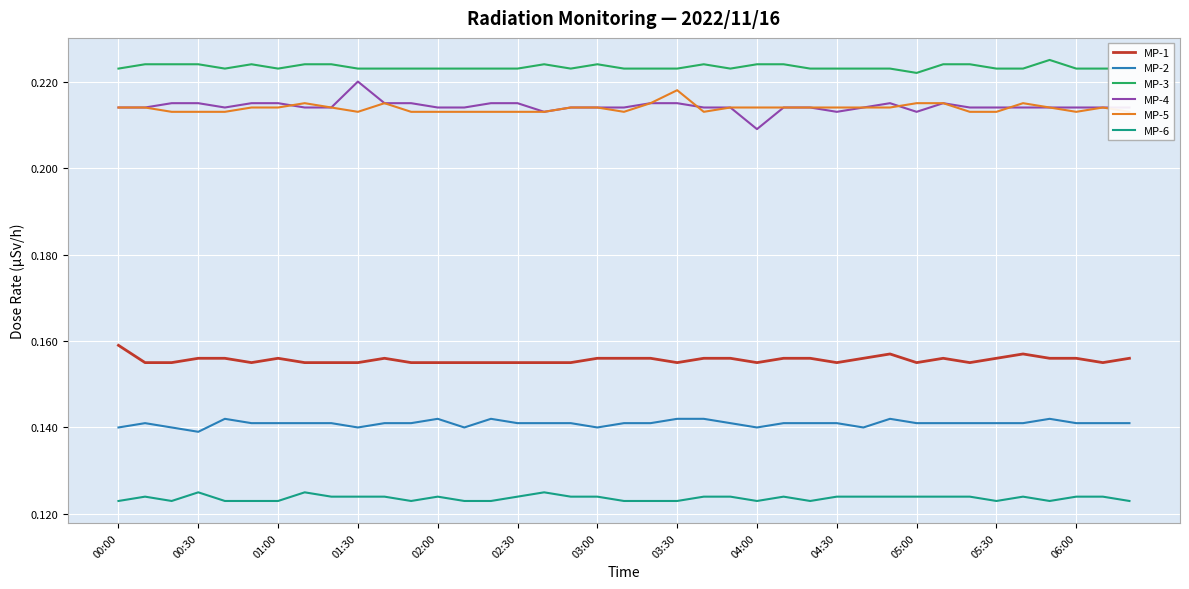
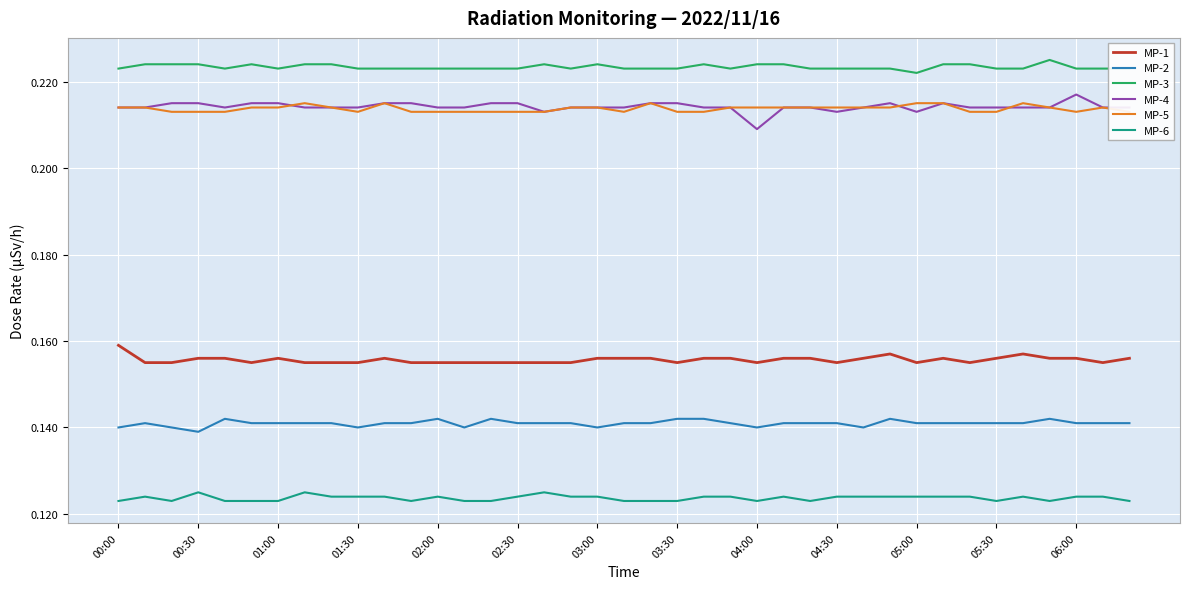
  {
    "MP-1": {
      "00:00": 0.159,
      "00:30": 0.156,
      "01:00": 0.156,
      "01:30": 0.155,
      "02:00": 0.155,
      "02:30": 0.155,
      "03:00": 0.156,
      "03:30": 0.155,
      "04:00": 0.155,
      "04:30": 0.155,
      "05:00": 0.155,
      "05:30": 0.156,
      "06:00": 0.156
    },
    "MP-2": {
      "00:00": 0.140,
      "00:30": 0.139,
      "01:00": 0.141,
      "01:30": 0.140,
      "02:00": 0.142,
      "02:30": 0.141,
      "03:00": 0.140,
      "03:30": 0.142,
      "04:00": 0.140,
      "04:30": 0.141,
      "05:00": 0.141,
      "05:30": 0.141,
      "06:00": 0.141
    },
    "MP-4": {
      "00:30": 0.215,
      "01:00": 0.215,
-     "01:30": 0.220,
+     "01:30": 0.214,
      "02:00": 0.214,
      "02:30": 0.215,
      "03:30": 0.215,
      "04:00": 0.209,
      "04:30": 0.213,
      "05:00": 0.213,
      "05:30": 0.214,
-     "06:00": 0.214
+     "06:00": 0.217
    },
    "MP-5": {
      "00:30": 0.213,
      "01:00": 0.214,
      "01:30": 0.213,
      "02:00": 0.213,
      "02:30": 0.213,
-     "03:30": 0.218,
+     "03:30": 0.213,
      "04:00": 0.214,
      "04:30": 0.214,
      "05:00": 0.215,
      "05:30": 0.213,
      "06:00": 0.213
    }
  }
